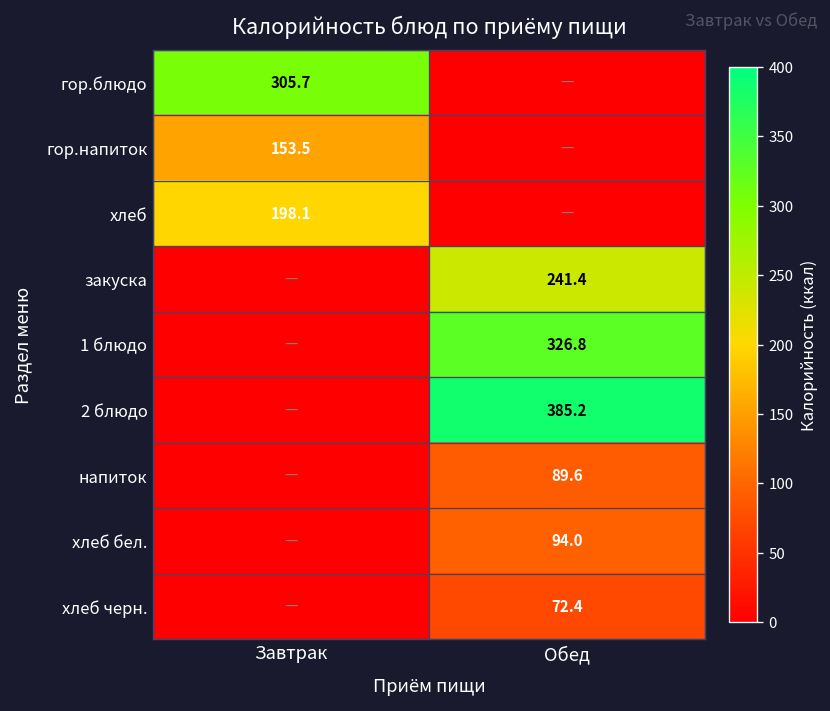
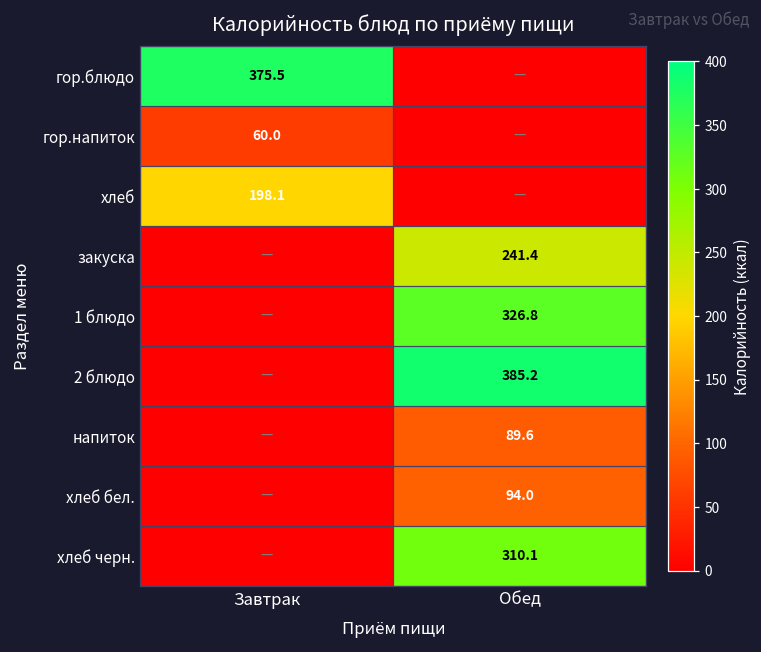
  {
    "гор.блюдо": {
-     "Завтрак": 305.7
+     "Завтрак": 375.5
    },
    "гор.напиток": {
-     "Завтрак": 153.5
+     "Завтрак": 60.0
    },
    "хлеб": {
      "Завтрак": 198.1
    },
    "закуска": {
      "Обед": 241.4
    },
    "1 блюдо": {
      "Обед": 326.8
    },
    "2 блюдо": {
      "Обед": 385.2
    },
    "напиток": {
      "Обед": 89.6
    },
    "хлеб бел.": {
      "Обед": 94.0
    },
    "хлеб черн.": {
-     "Обед": 72.4
+     "Обед": 310.1
    }
  }
